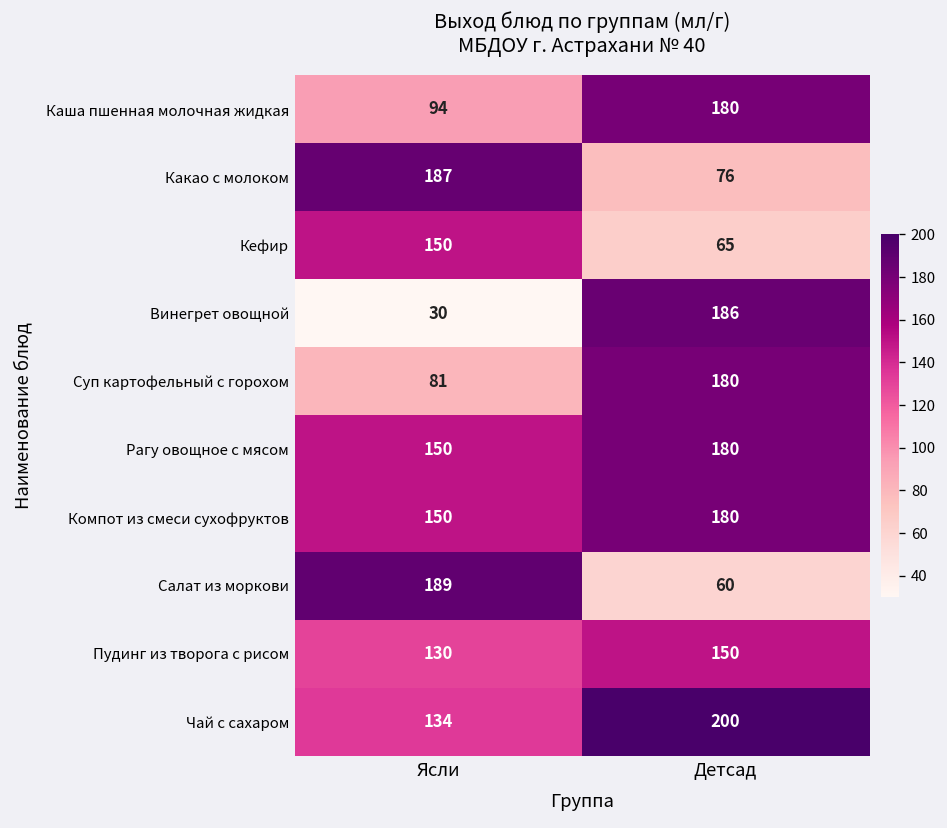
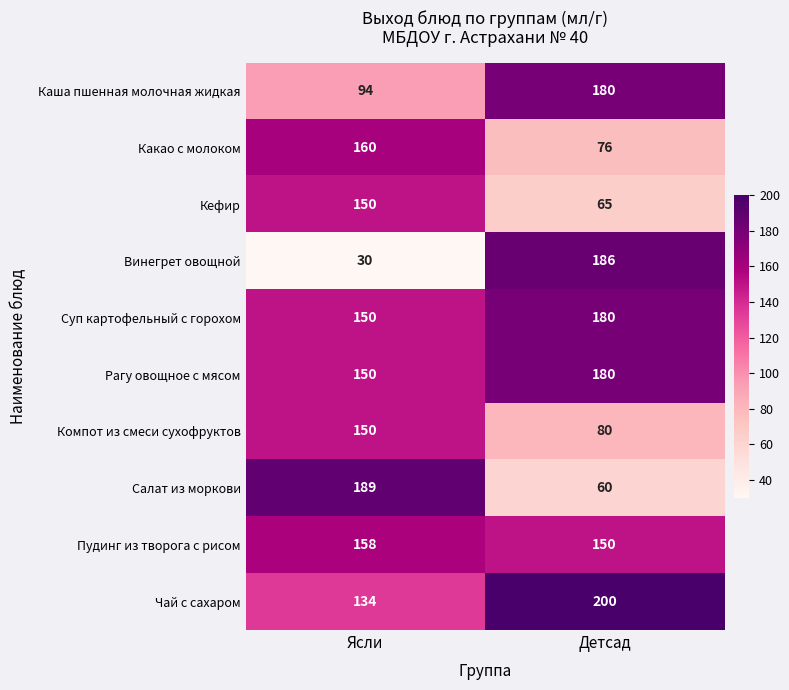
  {
    "Каша пшенная молочная жидкая": {
      "Ясли": 94,
      "Детсад": 180
    },
    "Какао с молоком": {
-     "Ясли": 187,
+     "Ясли": 160,
      "Детсад": 76
    },
    "Кефир": {
      "Ясли": 150,
      "Детсад": 65
    },
    "Винегрет овощной": {
      "Ясли": 30,
      "Детсад": 186
    },
    "Суп картофельный с горохом": {
-     "Ясли": 81,
+     "Ясли": 150,
      "Детсад": 180
    },
    "Рагу овощное с мясом": {
      "Ясли": 150,
      "Детсад": 180
    },
    "Компот из смеси сухофруктов": {
      "Ясли": 150,
-     "Детсад": 180
+     "Детсад": 80
    },
    "Салат из моркови": {
      "Ясли": 189,
      "Детсад": 60
    },
    "Пудинг из творога с рисом": {
-     "Ясли": 130,
+     "Ясли": 158,
      "Детсад": 150
    },
    "Чай с сахаром": {
      "Ясли": 134,
      "Детсад": 200
    }
  }
